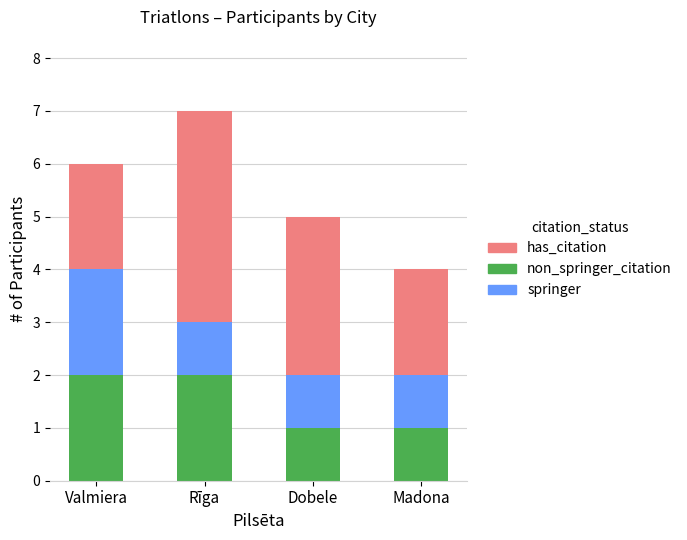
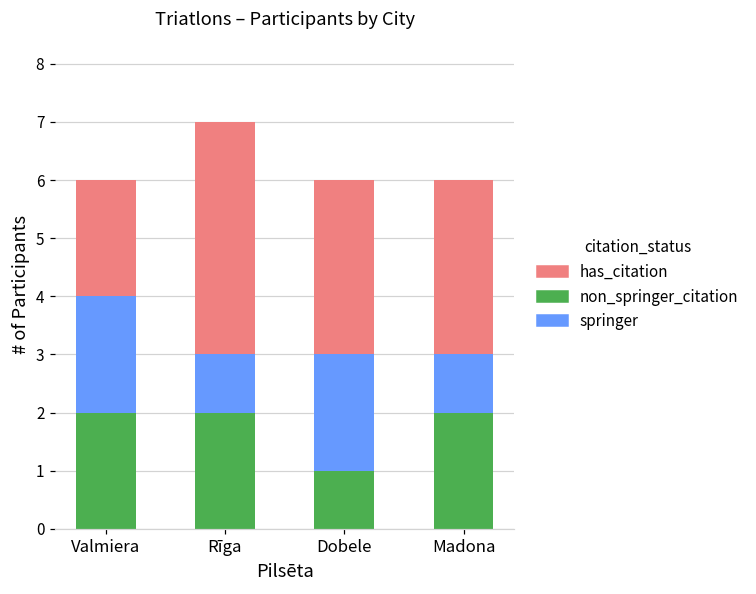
  {
    "non_springer_citation": {
      "Valmiera": 2,
      "Rīga": 2,
      "Dobele": 1,
-     "Madona": 1
+     "Madona": 2
    },
    "springer": {
-     "Dobele": 1
+     "Dobele": 2
    },
    "has_citation": {
      "Valmiera": 2,
      "Rīga": 4,
      "Dobele": 3,
-     "Madona": 2
+     "Madona": 3
    }
  }
